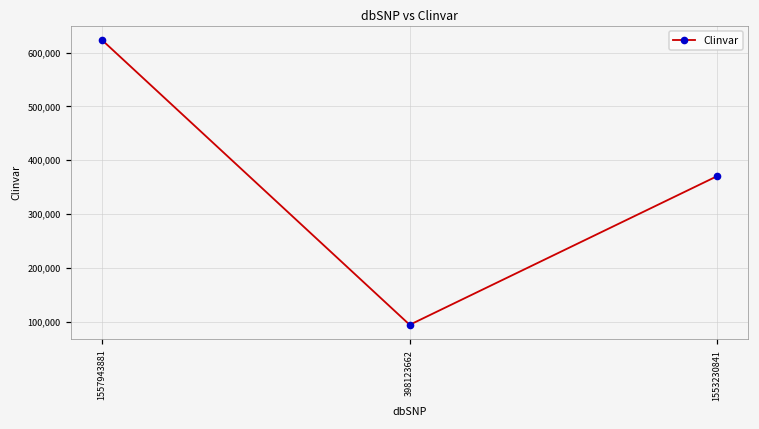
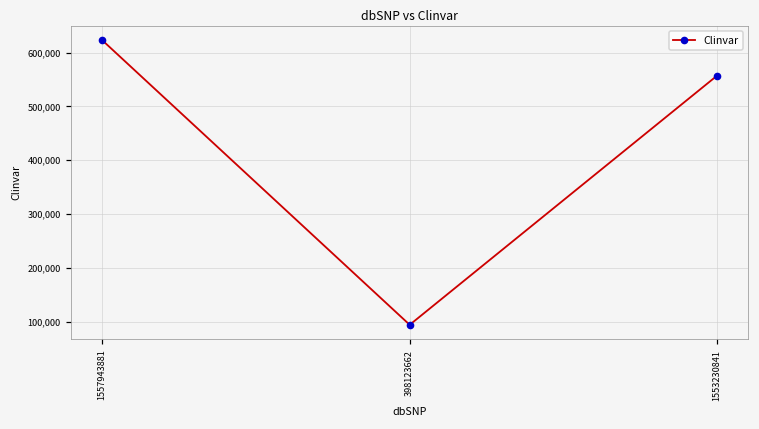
  {
    "1557943881": "620,000",
    "398123662": "90,000",
-   "1553230841": "370,000"
+   "1553230841": "560,000"
  }
